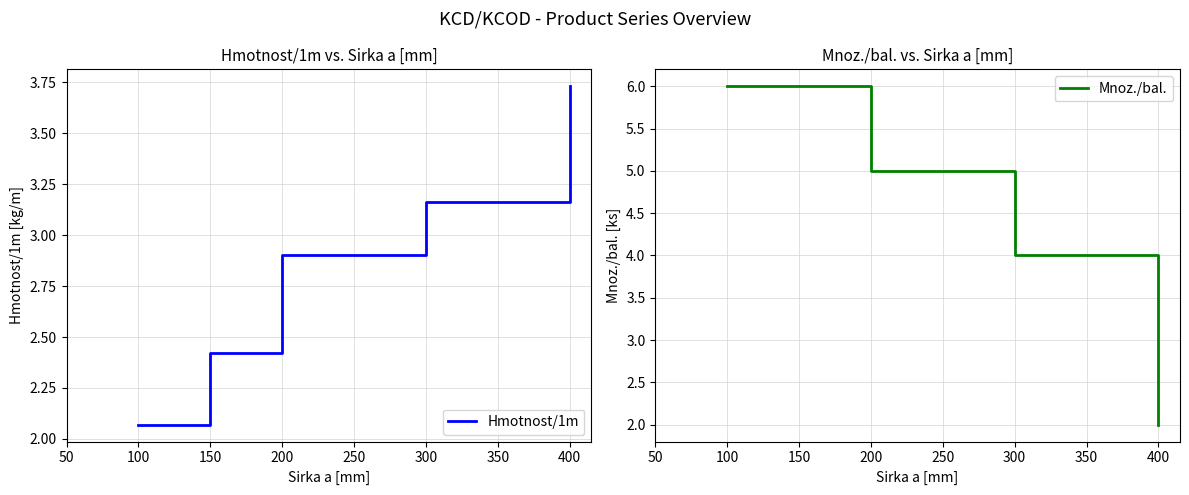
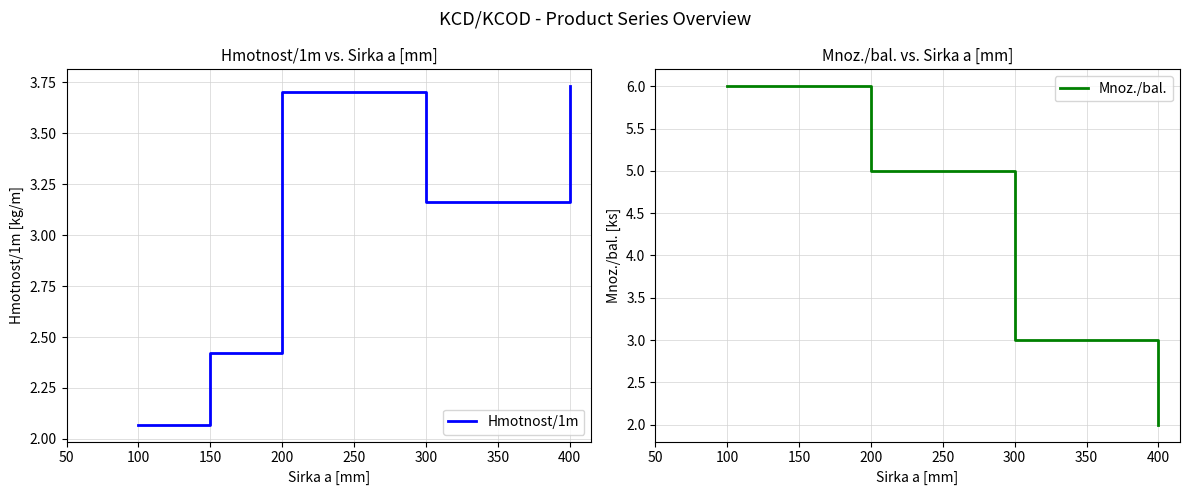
  {
    "Hmotnost/1m vs. Sirka a [mm]": {
      "100": 2.07,
      "150": 2.42,
-     "200": 2.9,
+     "200": 3.7,
      "300": 3.16,
      "400": 3.73
    },
    "Mnoz./bal. vs. Sirka a [mm]": {
      "100": 6,
      "150": 6,
      "200": 5,
-     "300": 4,
+     "300": 3,
      "400": 2
    }
  }
